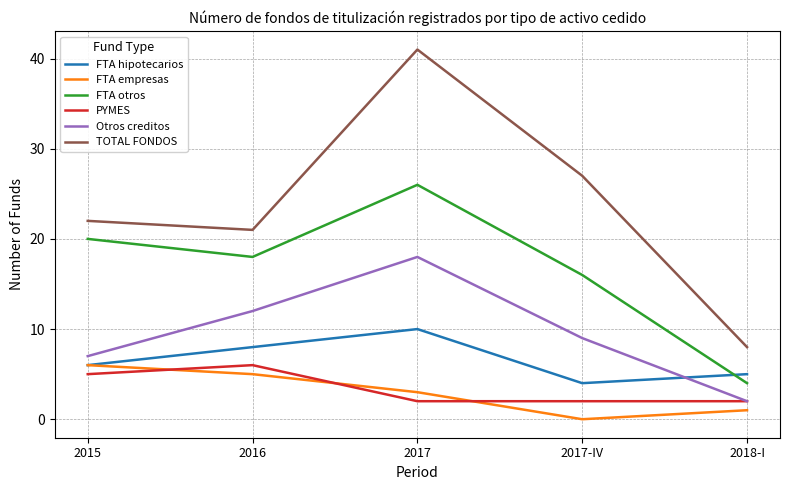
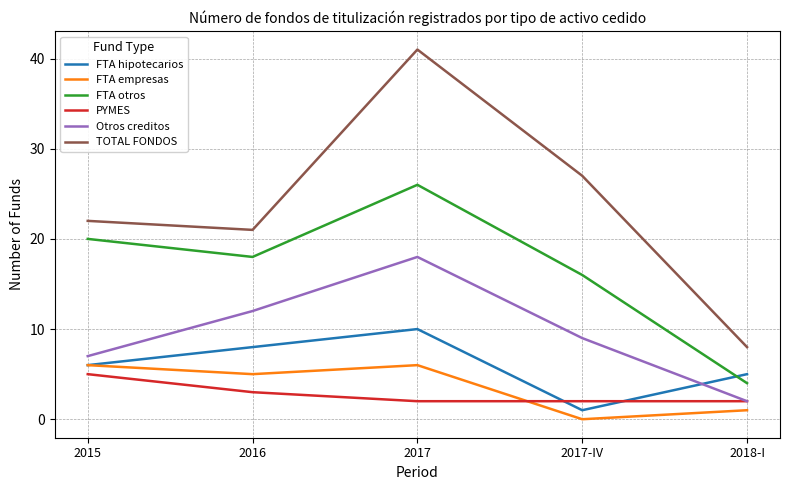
  {
    "FTA hipotecarios": {
      "2016": 8,
      "2017": 10,
-     "2017-IV": 4,
+     "2017-IV": 1,
      "2018-I": 5
    },
    "FTA empresas": {
      "2016": 5,
-     "2017": 3,
+     "2017": 6,
      "2017-IV": 0,
      "2018-I": 1
    },
    "FTA otros": {
      "2015": 20,
      "2016": 18,
      "2017": 26,
      "2017-IV": 16,
      "2018-I": 4
    },
    "PYMES": {
      "2015": 5,
-     "2016": 6,
+     "2016": 3,
      "2017": 2,
      "2017-IV": 2
    },
    "Otros creditos": {
      "2015": 7,
      "2016": 12,
      "2017": 18,
      "2017-IV": 9
    },
    "TOTAL FONDOS": {
      "2015": 22,
      "2016": 21,
      "2017": 41,
      "2017-IV": 27,
      "2018-I": 8
    }
  }
